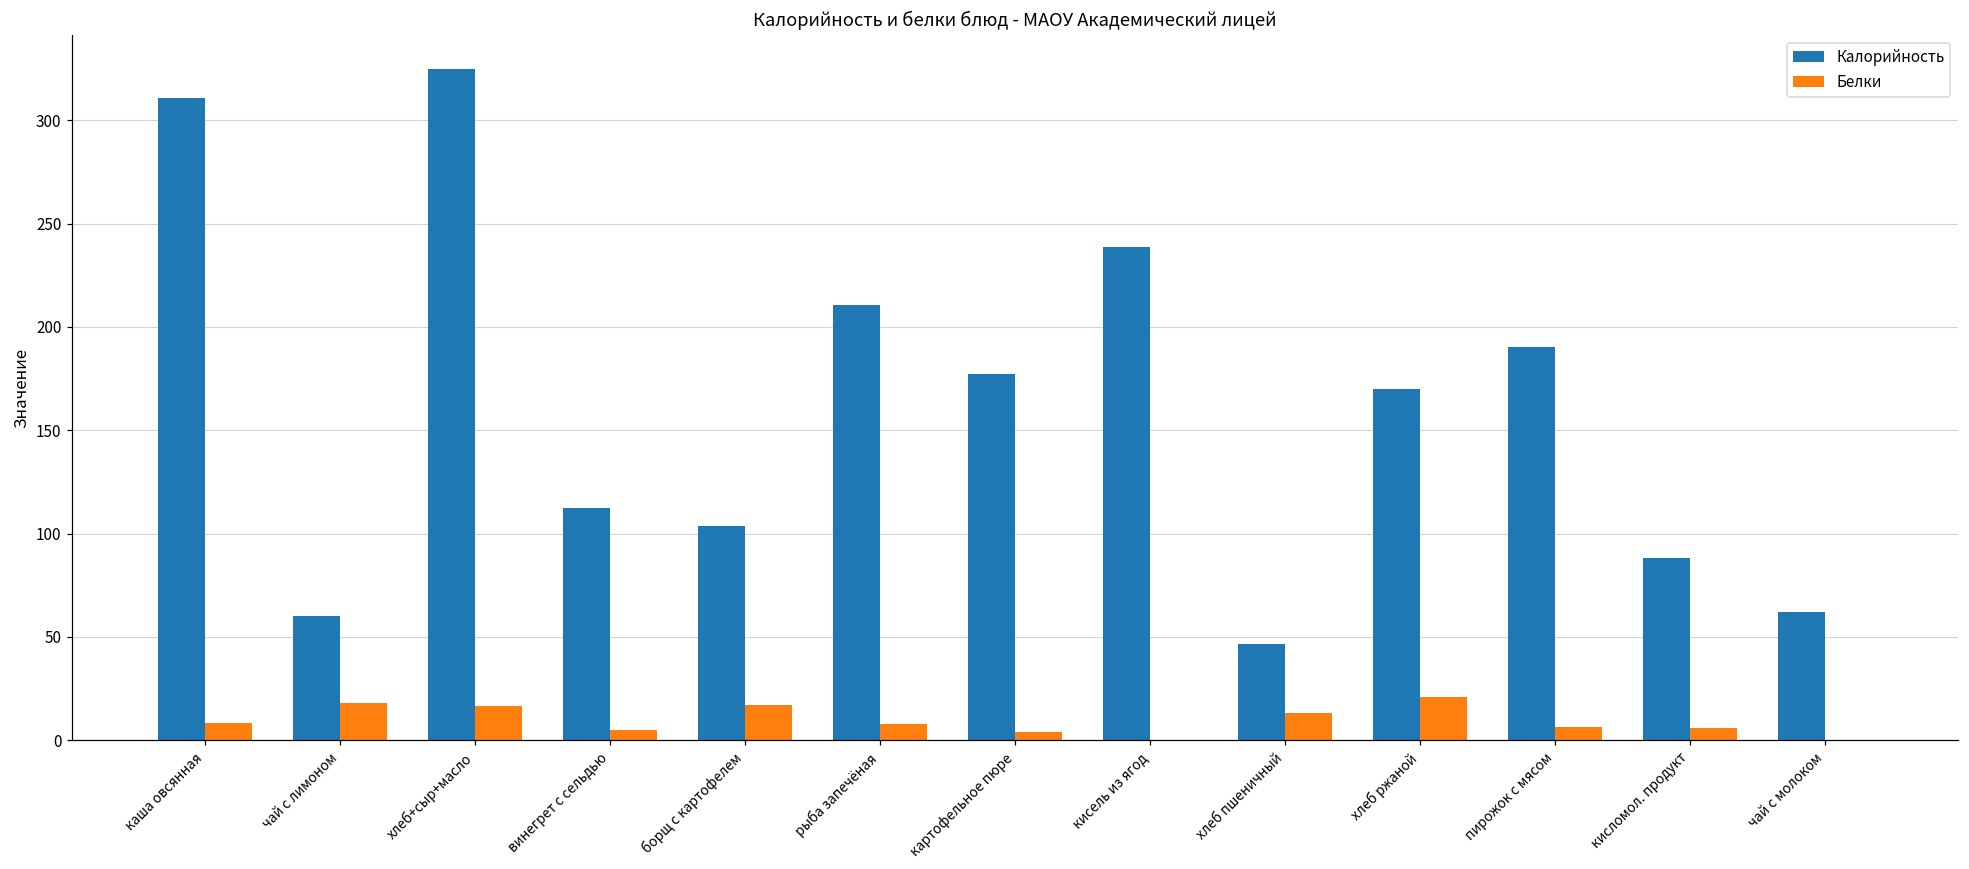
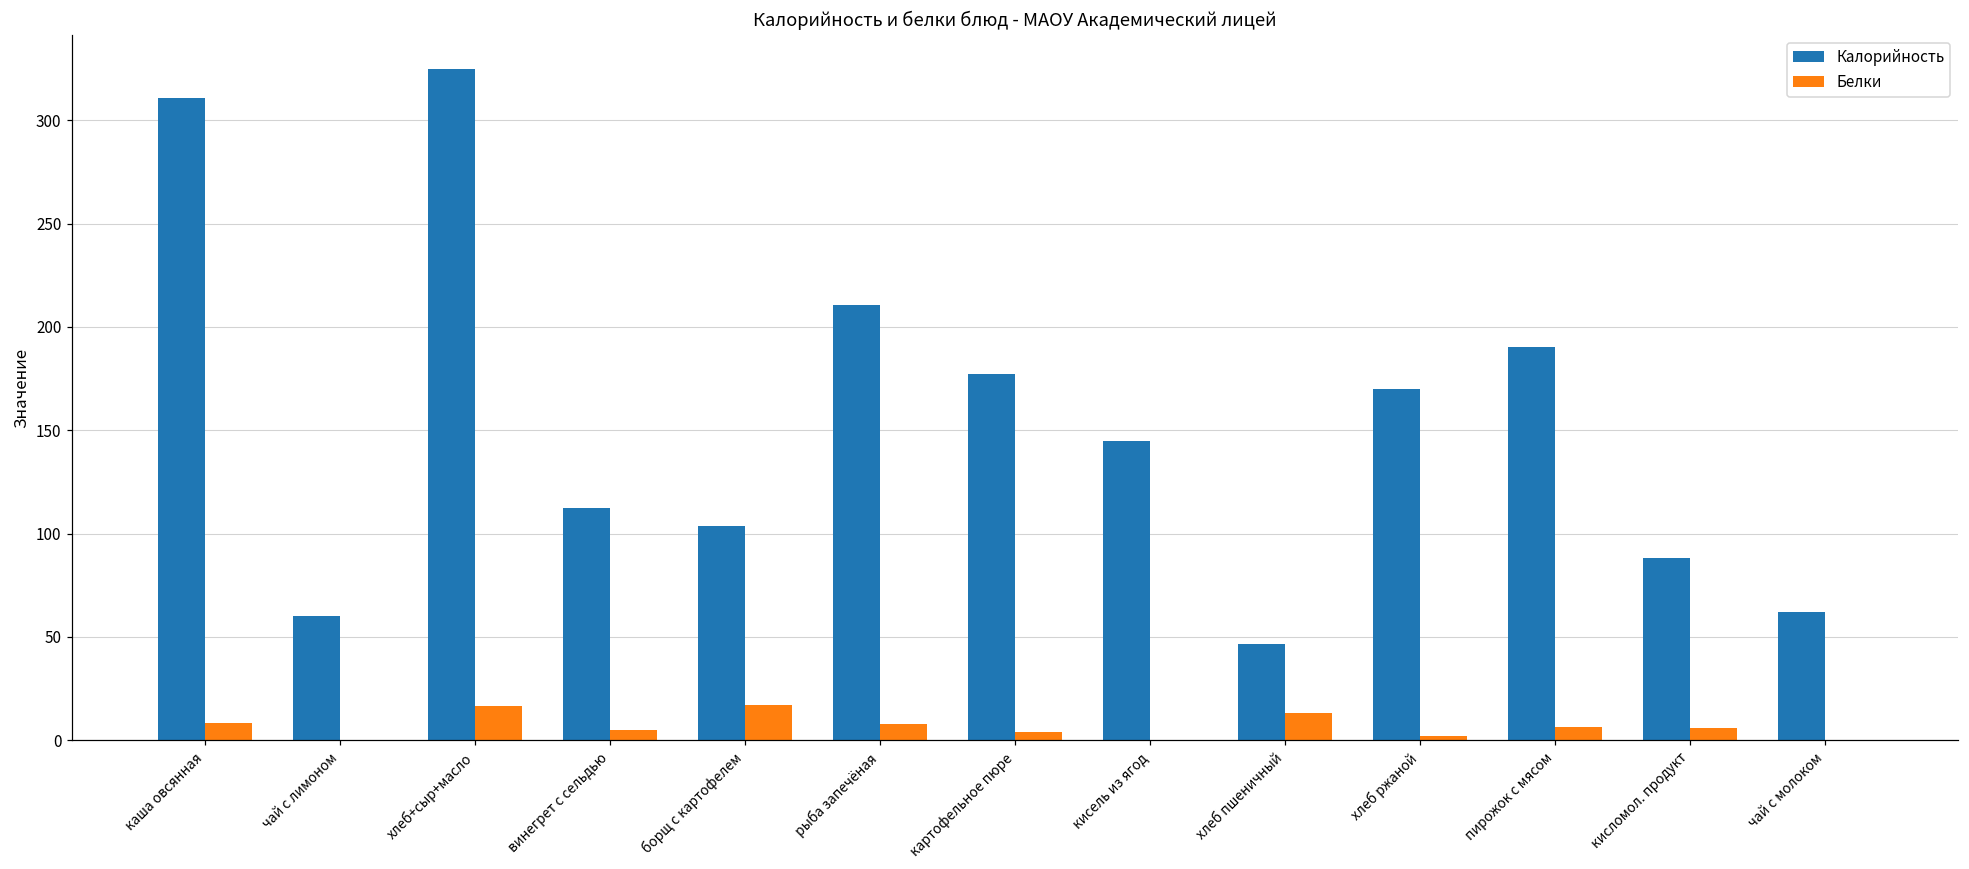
  {
    "Калорийность": {
      "каша овсянная": 311,
      "чай с лимоном": 60,
      "хлеб+сыр+масло": 325,
      "винегрет с сельдью": 113,
      "борщ с картофелем": 104,
      "рыба запечёная": 211,
      "картофельное пюре": 177,
-     "кисель из ягод": 239,
+     "кисель из ягод": 145,
      "хлеб пшеничный": 47,
      "хлеб ржаной": 170,
      "пирожок с мясом": 191,
      "кисломол. продукт": 88,
      "чай с молоком": 62
    },
    "Белки": {
      "каша овсянная": 8,
-     "чай с лимоном": 18,
+     "чай с лимоном": 0,
      "хлеб+сыр+масло": 16,
      "винегрет с сельдью": 5,
      "борщ с картофелем": 17,
      "рыба запечёная": 8,
      "картофельное пюре": 4,
      "хлеб пшеничный": 13,
-     "хлеб ржаной": 21,
+     "хлеб ржаной": 2,
      "пирожок с мясом": 6,
      "кисломол. продукт": 6
    }
  }
